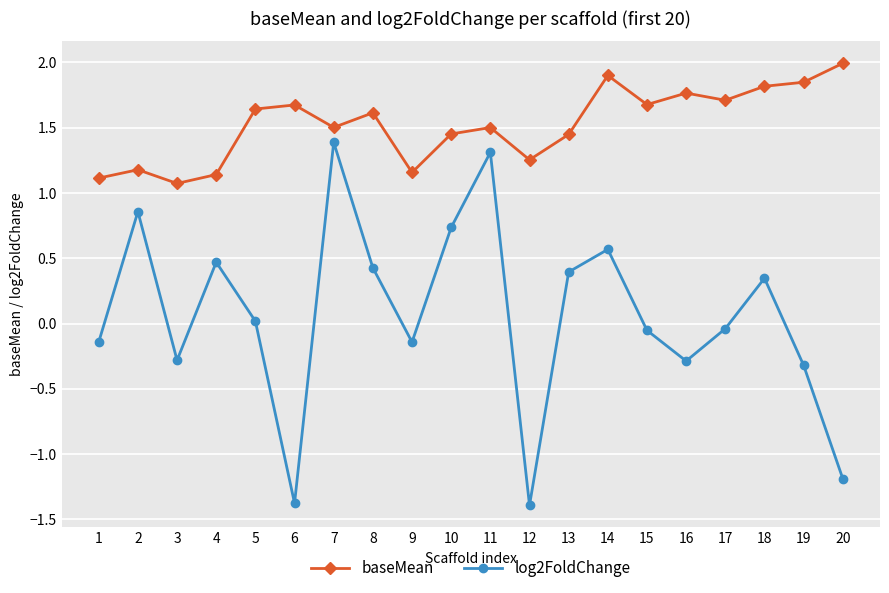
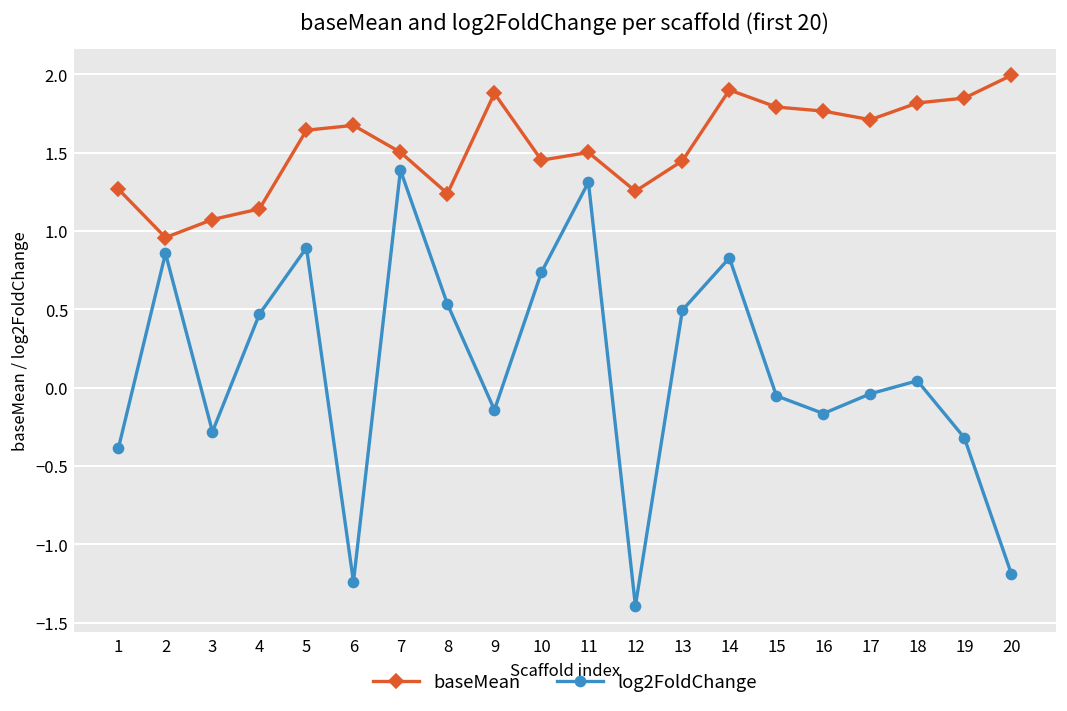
  {
    "baseMean": {
-     "1": 1.11,
-     "2": 1.18,
+     "1": 1.27,
+     "2": 0.96,
      "3": 1.07,
      "4": 1.14,
      "5": 1.64,
      "6": 1.67,
      "7": 1.50,
-     "8": 1.61,
-     "9": 1.16,
+     "8": 1.24,
+     "9": 1.88,
      "10": 1.45,
      "11": 1.50,
      "12": 1.25,
      "13": 1.45,
      "14": 1.90,
-     "15": 1.68,
+     "15": 1.79,
      "16": 1.77,
      "17": 1.71,
      "18": 1.82,
      "19": 1.85,
      "20": 1.99
    },
    "log2FoldChange": {
-     "1": -0.14,
+     "1": -0.38,
      "2": 0.86,
      "3": -0.28,
      "4": 0.47,
-     "5": 0.02,
-     "6": -1.38,
+     "5": 0.89,
+     "6": -1.24,
      "7": 1.39,
-     "8": 0.43,
+     "8": 0.53,
      "9": -0.14,
      "10": 0.74,
      "11": 1.31,
      "12": -1.39,
-     "13": 0.40,
-     "14": 0.57,
+     "13": 0.50,
+     "14": 0.83,
      "15": -0.05,
-     "16": -0.29,
+     "16": -0.17,
      "17": -0.04,
-     "18": 0.35,
+     "18": 0.04,
      "19": -0.32,
      "20": -1.19
    }
  }
